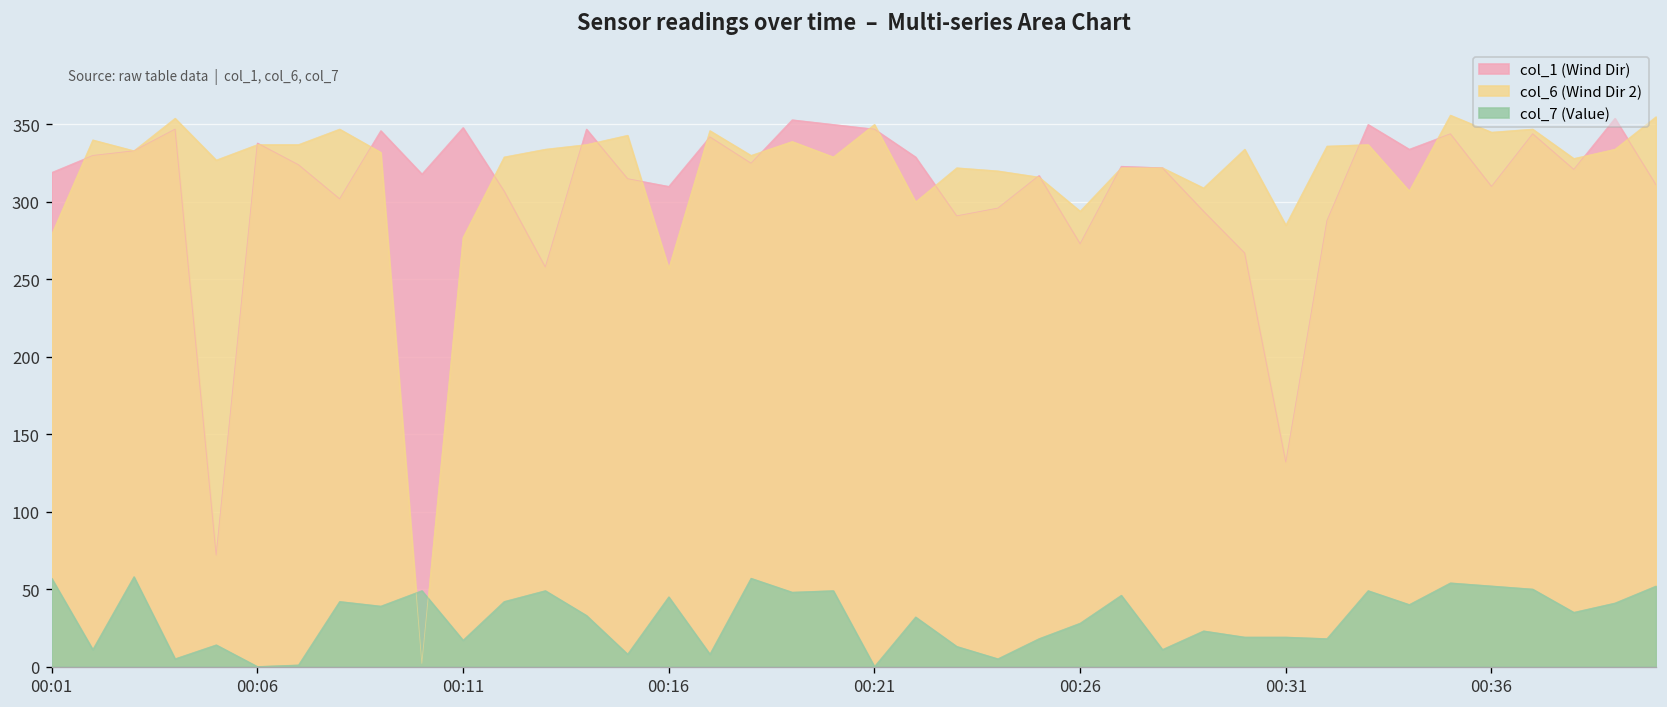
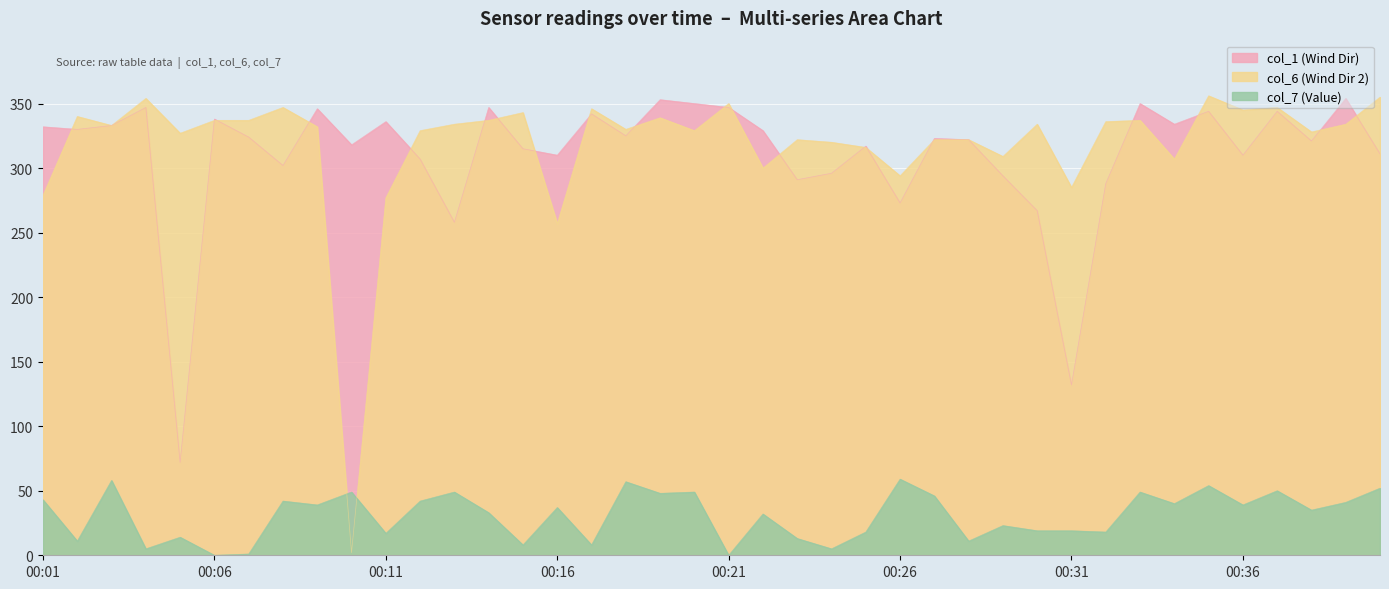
  {
    "col_1 (Wind Dir)": {
-     "00:01": 319,
-     "00:11": 348,
+     "00:01": 332,
+     "00:11": 336,
      "00:16": 310,
      "00:21": 347,
      "00:26": 273,
      "00:31": 132,
      "00:36": 310
    },
    "col_6 (Wind Dir 2)": {
      "00:01": 279,
      "00:11": 277,
      "00:16": 257,
      "00:21": 350,
      "00:26": 294,
      "00:31": 285,
      "00:36": 345
    },
    "col_7 (Value)": {
-     "00:01": 57,
+     "00:01": 43,
      "00:06": 0,
      "00:11": 17,
-     "00:16": 45,
+     "00:16": 37,
      "00:21": 0,
-     "00:26": 28,
+     "00:26": 59,
      "00:31": 19,
-     "00:36": 52
+     "00:36": 39
    }
  }
